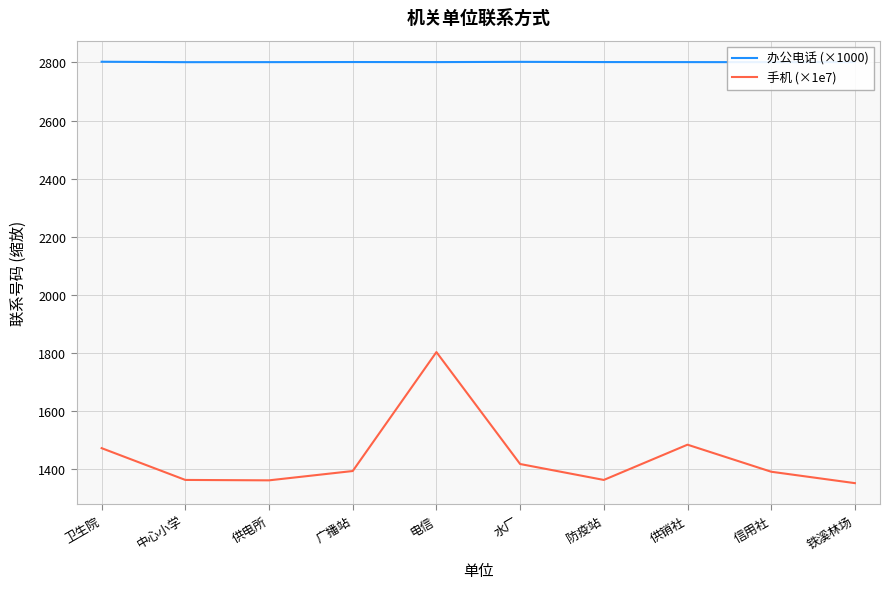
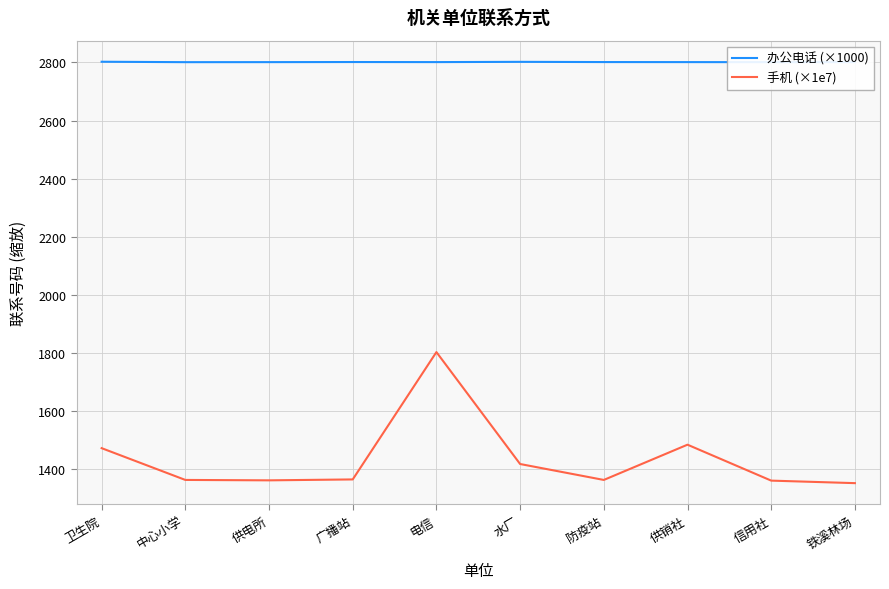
  {
    "办公电话 (×1000)": {
      "卫生院": 2800,
      "中心小学": 2800,
      "供电所": 2800,
      "广播站": 2800,
      "电信": 2800,
      "水厂": 2800,
      "防疫站": 2800,
      "供销社": 2800
    },
    "手机 (×1e7)": {
      "卫生院": 1470,
      "中心小学": 1360,
      "供电所": 1360,
-     "广播站": 1390,
+     "广播站": 1360,
      "电信": 1800,
      "水厂": 1420,
      "防疫站": 1360,
      "供销社": 1480,
-     "信用社": 1390,
+     "信用社": 1360,
      "铁溪林场": 1350
    }
  }
